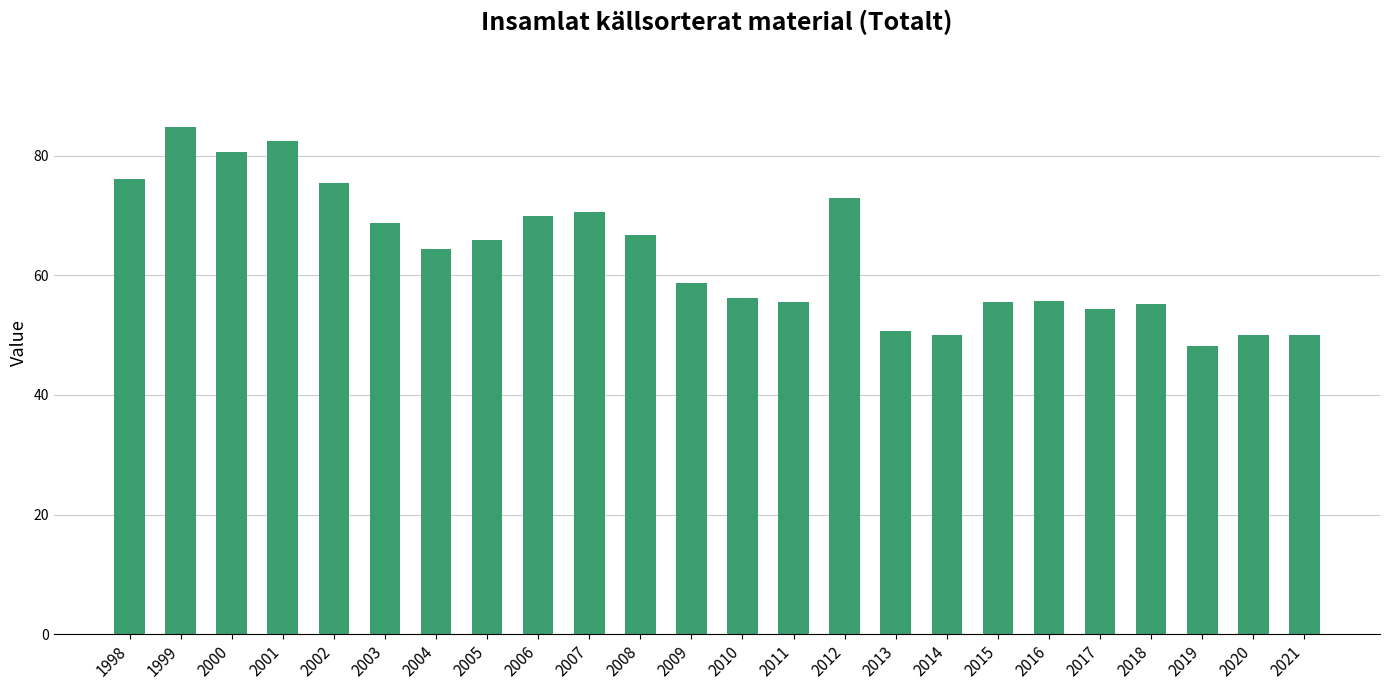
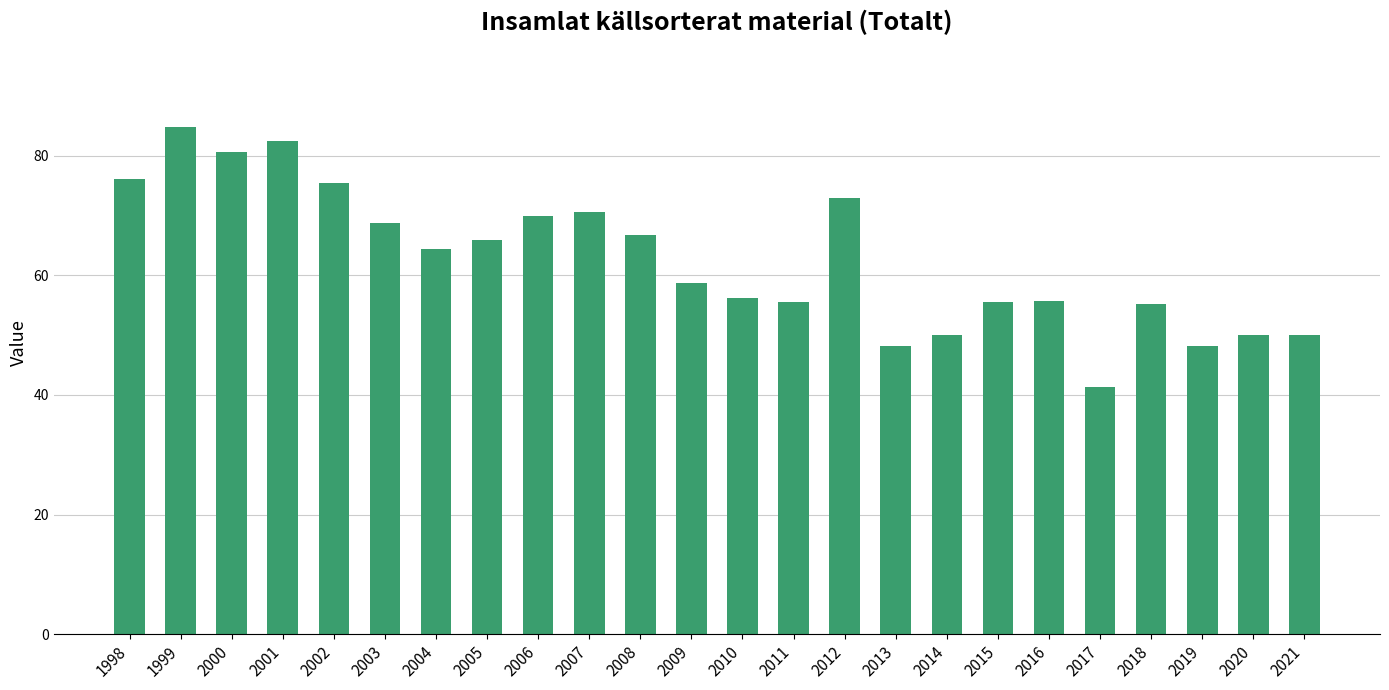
  {
    "1998": 76,
    "1999": 85,
    "2000": 81,
    "2001": 83,
    "2002": 75,
    "2003": 69,
    "2004": 65,
    "2005": 66,
    "2006": 70,
    "2007": 71,
    "2008": 67,
    "2009": 59,
    "2010": 56,
    "2011": 56,
    "2012": 73,
-   "2013": 51,
+   "2013": 48,
    "2014": 50,
    "2015": 56,
    "2016": 56,
-   "2017": 54,
+   "2017": 41,
    "2018": 55,
    "2019": 48,
    "2020": 50,
    "2021": 50
  }
